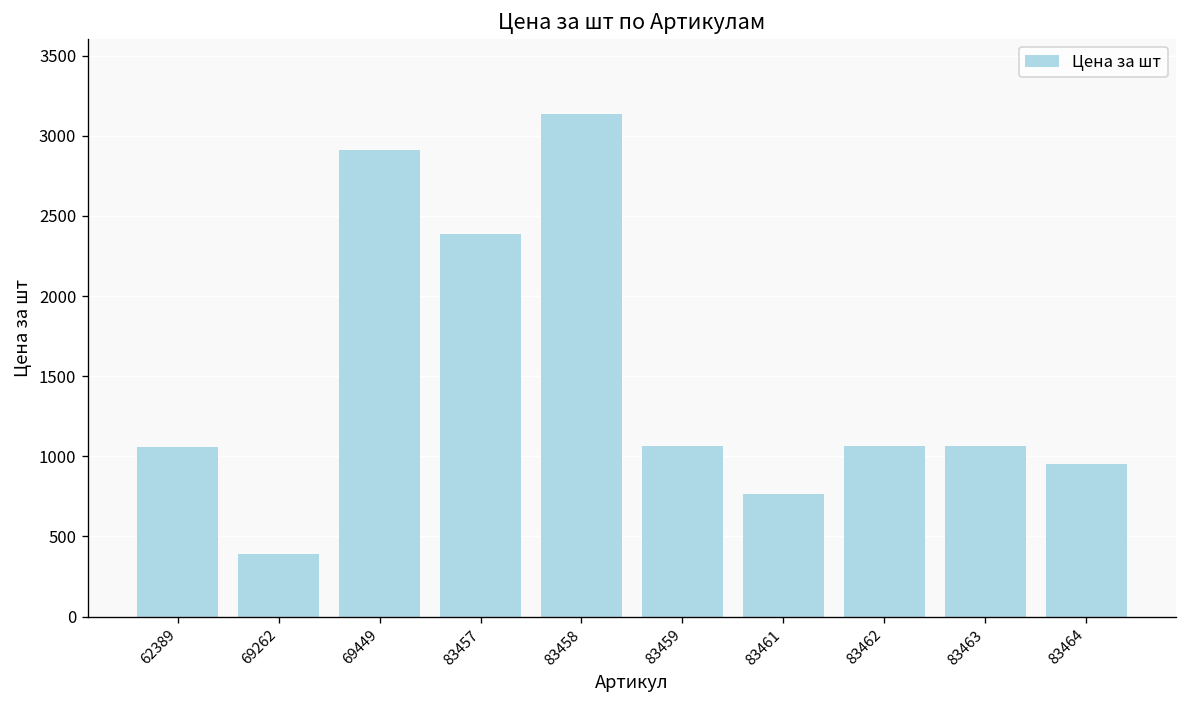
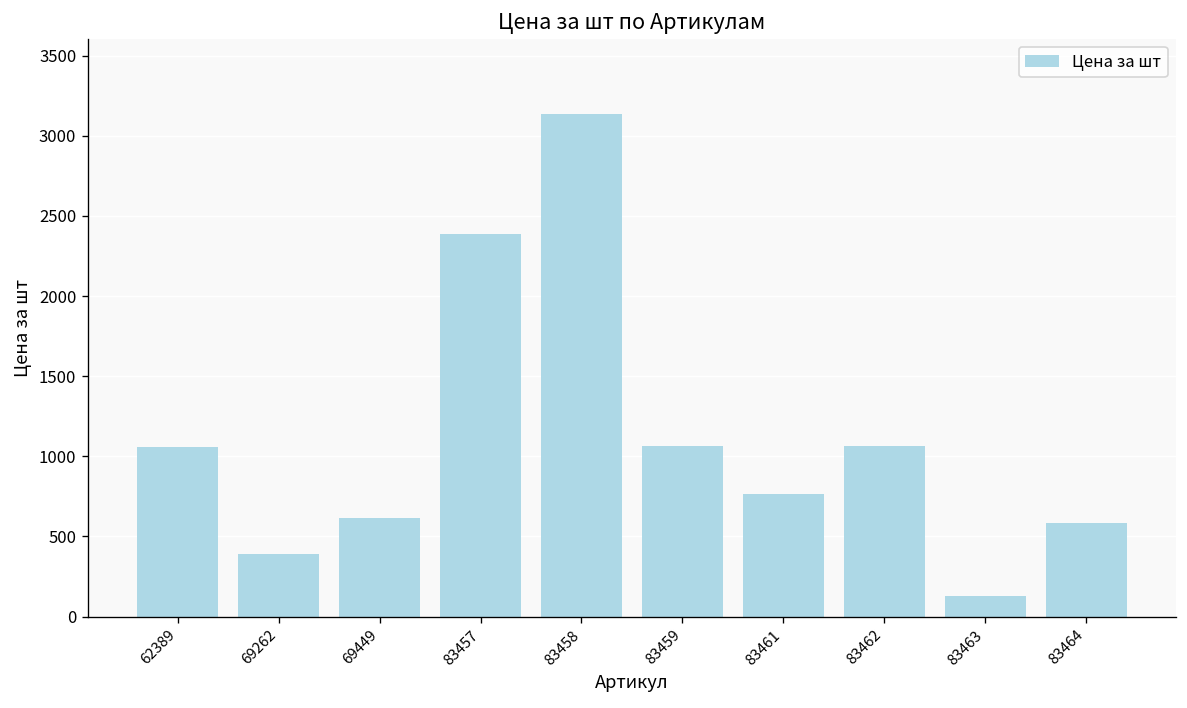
  {
    "62389": 1060,
    "69262": 390,
-   "69449": 2910,
+   "69449": 610,
    "83457": 2390,
    "83458": 3130,
    "83459": 1060,
    "83461": 760,
    "83462": 1060,
-   "83463": 1060,
-   "83464": 950
+   "83463": 130,
+   "83464": 580
  }
